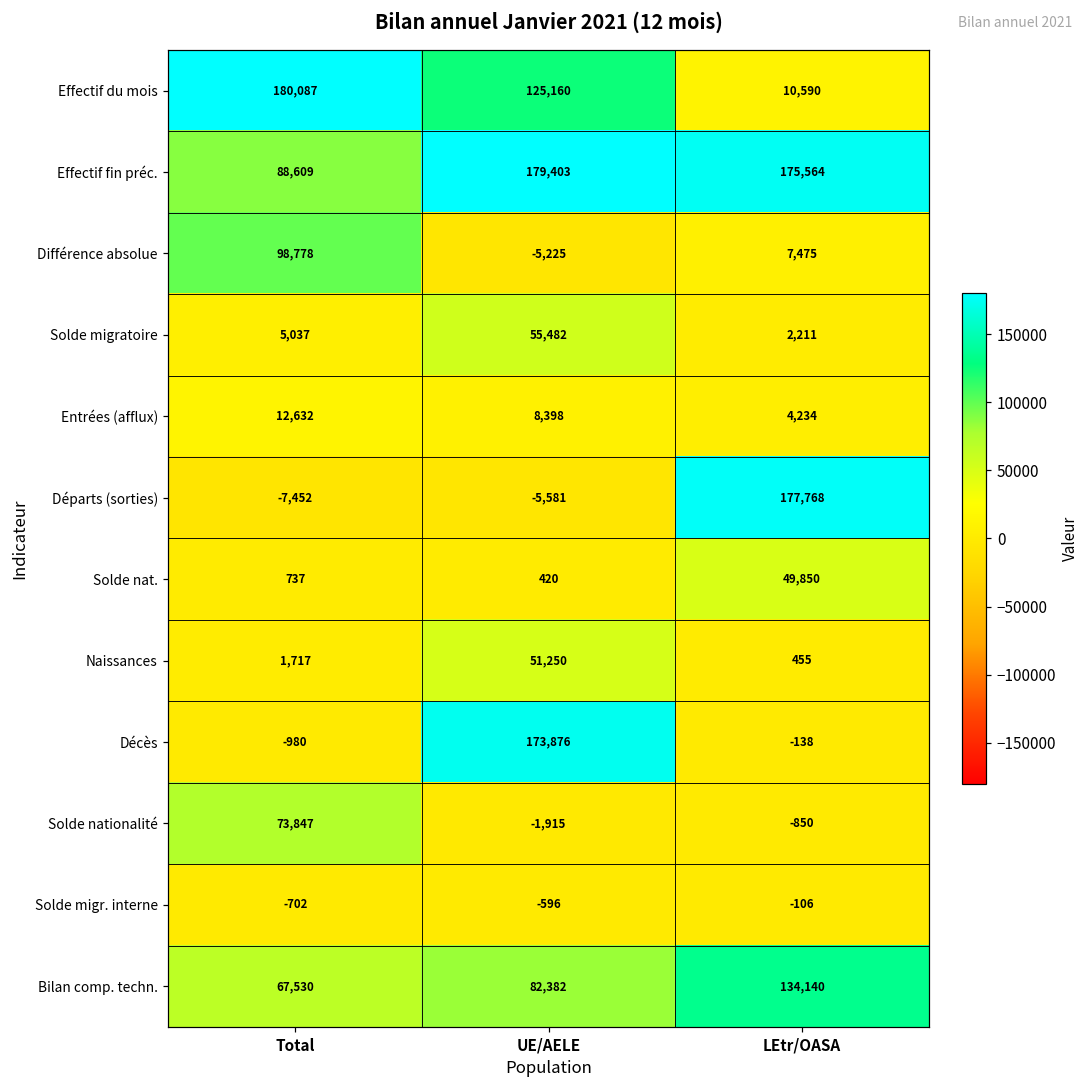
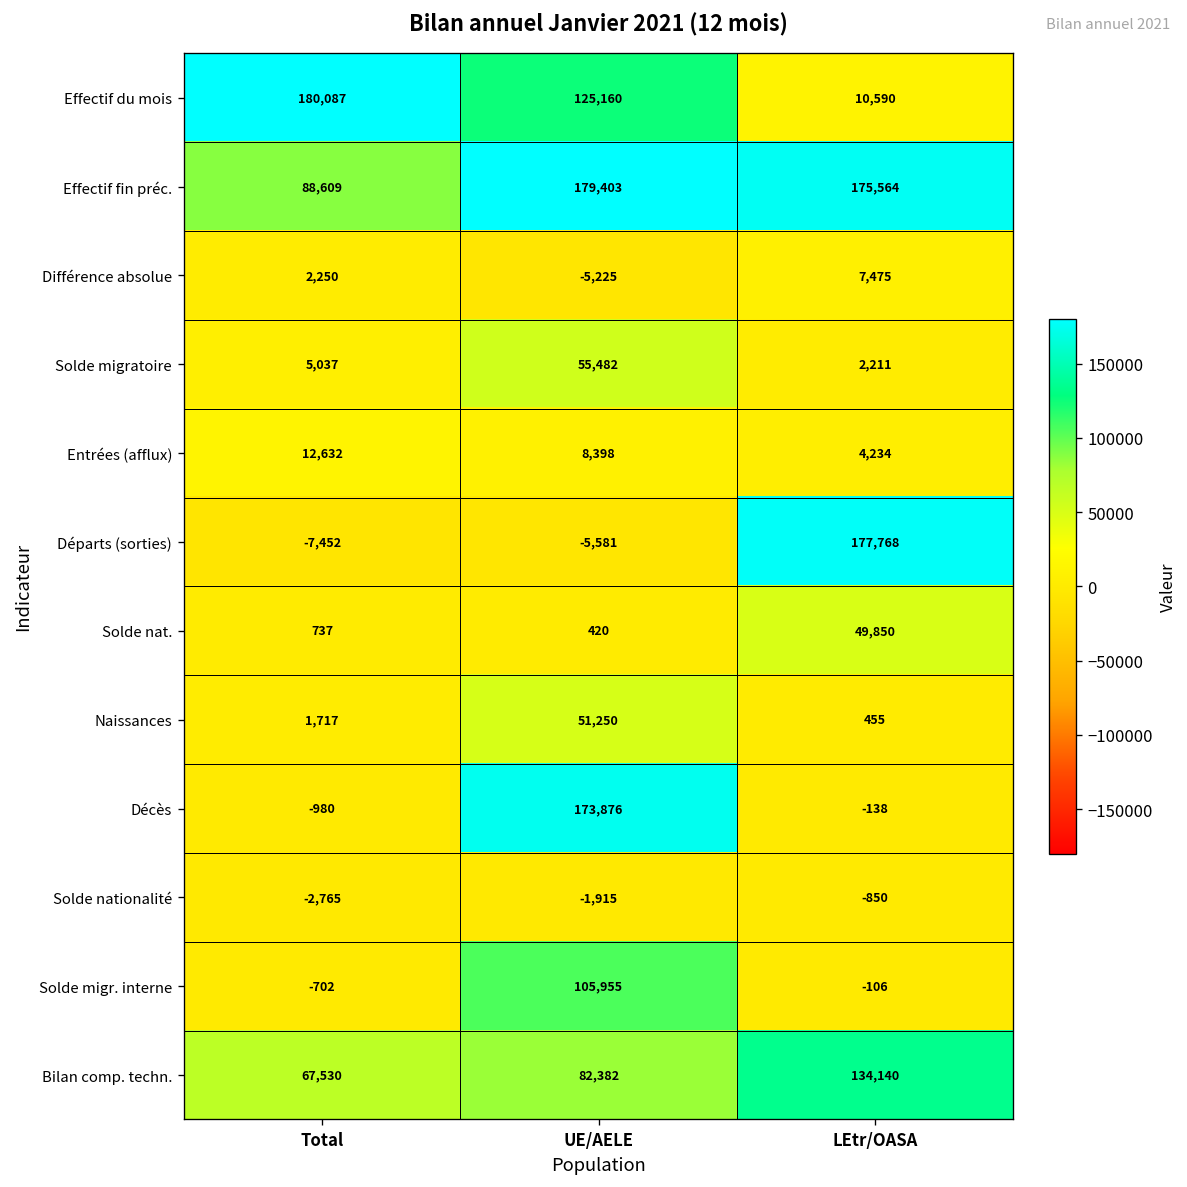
  {
    "Effectif du mois": {
      "Total": "180,087",
      "UE/AELE": "125,160",
      "LEtr/OASA": "10,590"
    },
    "Effectif fin préc.": {
      "Total": "88,609",
      "UE/AELE": "179,403",
      "LEtr/OASA": "175,564"
    },
    "Différence absolue": {
-     "Total": "98,778",
+     "Total": "2,250",
      "UE/AELE": "-5,225",
      "LEtr/OASA": "7,475"
    },
    "Solde migratoire": {
      "Total": "5,037",
      "UE/AELE": "55,482",
      "LEtr/OASA": "2,211"
    },
    "Entrées (afflux)": {
      "Total": "12,632",
      "UE/AELE": "8,398",
      "LEtr/OASA": "4,234"
    },
    "Départs (sorties)": {
      "Total": "-7,452",
      "UE/AELE": "-5,581",
      "LEtr/OASA": "177,768"
    },
    "Solde nat.": {
      "Total": "737",
      "UE/AELE": "420",
      "LEtr/OASA": "49,850"
    },
    "Naissances": {
      "Total": "1,717",
      "UE/AELE": "51,250",
      "LEtr/OASA": "455"
    },
    "Décès": {
      "Total": "-980",
      "UE/AELE": "173,876",
      "LEtr/OASA": "-138"
    },
    "Solde nationalité": {
-     "Total": "73,847",
+     "Total": "-2,765",
      "UE/AELE": "-1,915",
      "LEtr/OASA": "-850"
    },
    "Solde migr. interne": {
      "Total": "-702",
-     "UE/AELE": "-596",
+     "UE/AELE": "105,955",
      "LEtr/OASA": "-106"
    },
    "Bilan comp. techn.": {
      "Total": "67,530",
      "UE/AELE": "82,382",
      "LEtr/OASA": "134,140"
    }
  }
